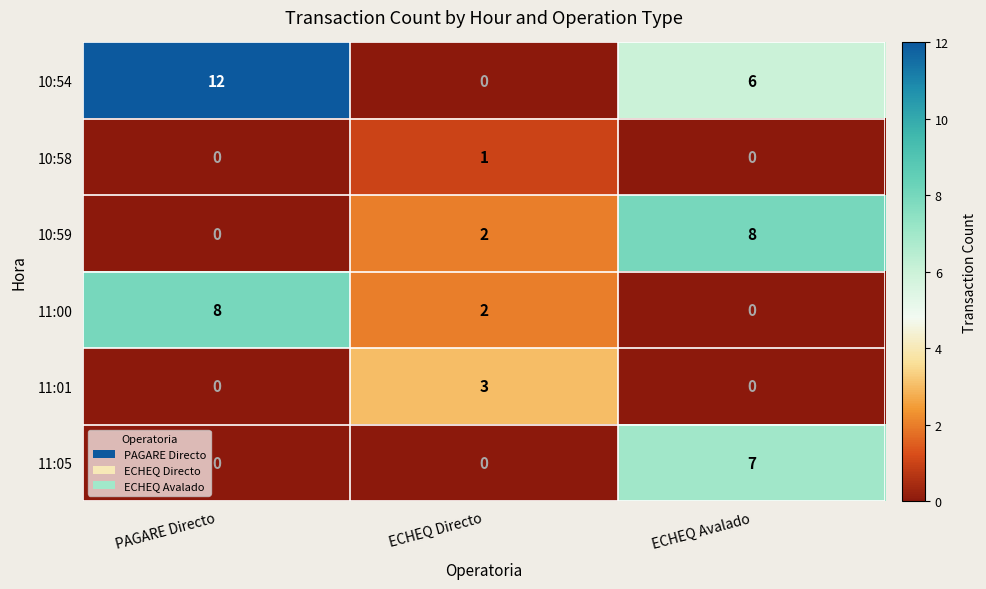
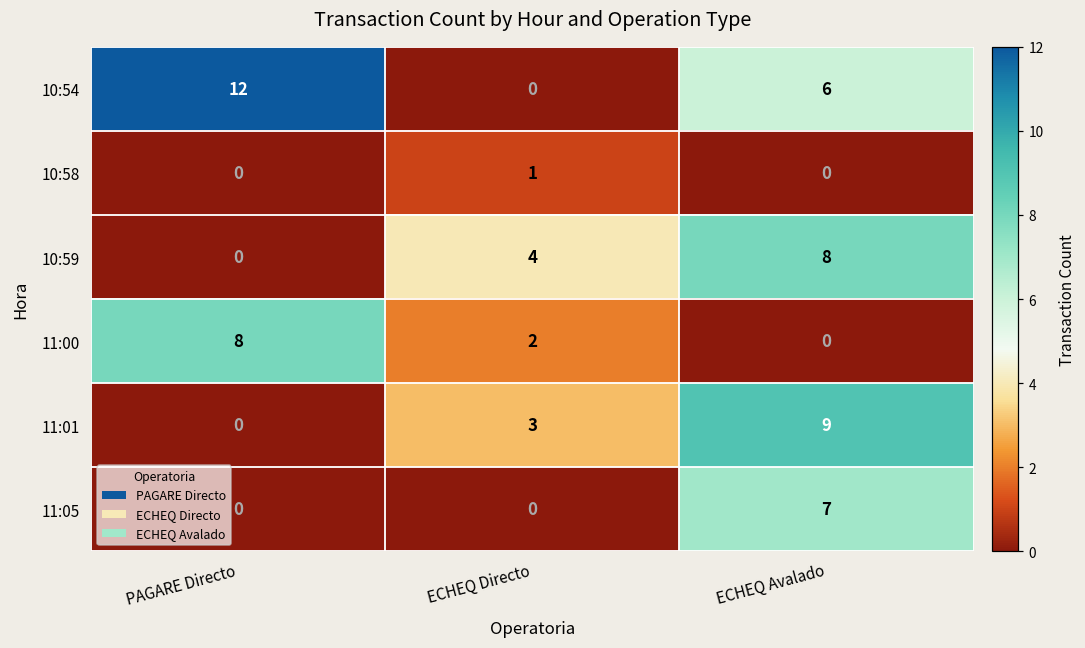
  {
    "10:54": {
      "PAGARE Directo": 12,
      "ECHEQ Directo": 0,
      "ECHEQ Avalado": 6
    },
    "10:58": {
      "PAGARE Directo": 0,
      "ECHEQ Directo": 1,
      "ECHEQ Avalado": 0
    },
    "10:59": {
      "PAGARE Directo": 0,
-     "ECHEQ Directo": 2,
+     "ECHEQ Directo": 4,
      "ECHEQ Avalado": 8
    },
    "11:00": {
      "PAGARE Directo": 8,
      "ECHEQ Directo": 2,
      "ECHEQ Avalado": 0
    },
    "11:01": {
      "PAGARE Directo": 0,
      "ECHEQ Directo": 3,
-     "ECHEQ Avalado": 0
+     "ECHEQ Avalado": 9
    },
    "11:05": {
      "PAGARE Directo": 0,
      "ECHEQ Directo": 0,
      "ECHEQ Avalado": 7
    }
  }
